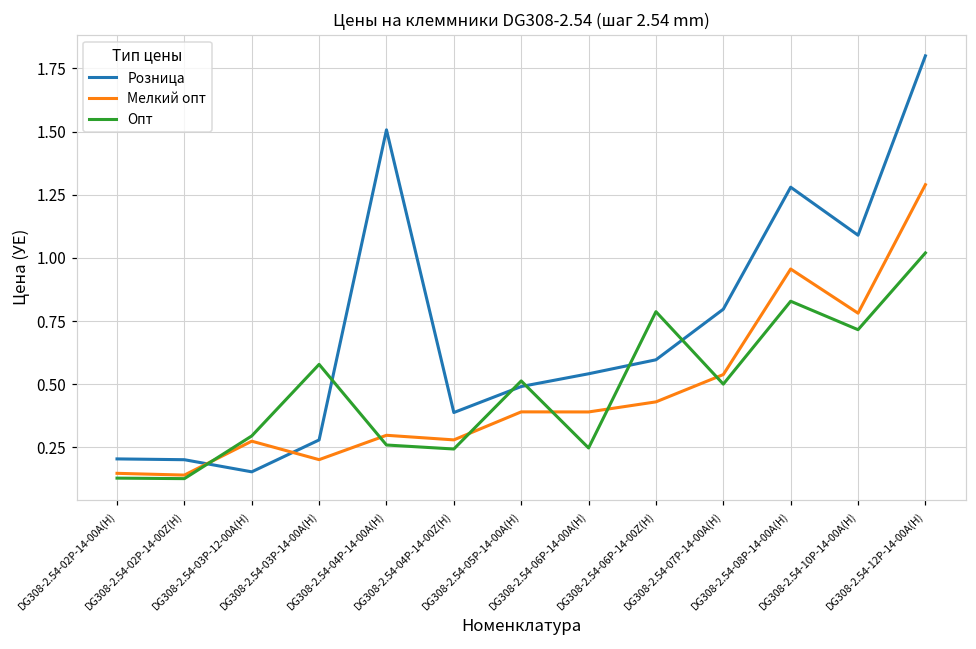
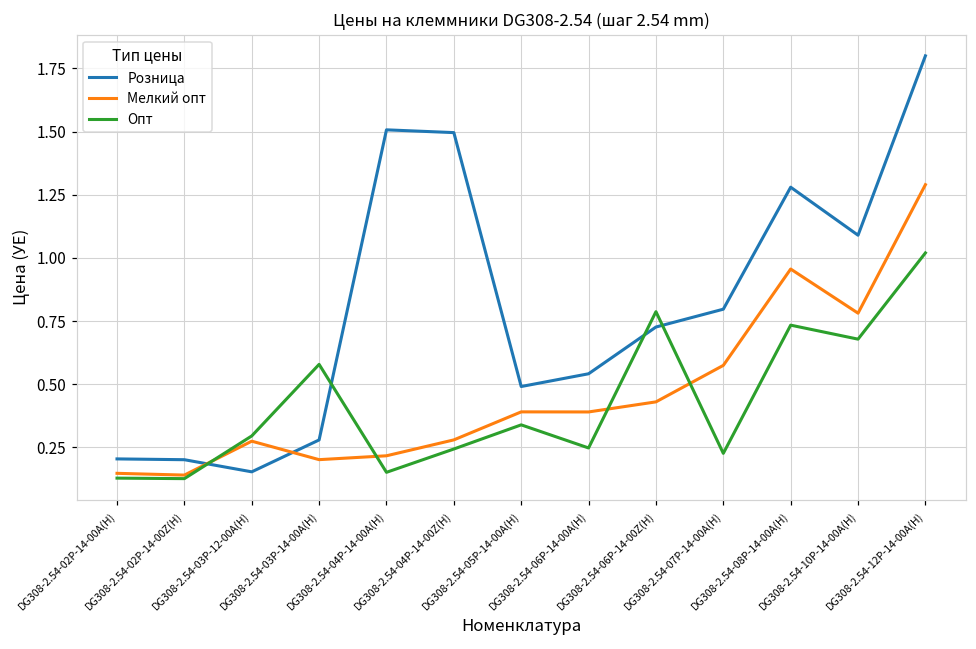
  {
    "Розница": {
      "DG308-2.54-02P-14-00A(H)": 0.20,
      "DG308-2.54-02P-14-00Z(H)": 0.20,
      "DG308-2.54-03P-12-00A(H)": 0.15,
      "DG308-2.54-03P-14-00A(H)": 0.28,
      "DG308-2.54-04P-14-00A(H)": 1.51,
-     "DG308-2.54-04P-14-00Z(H)": 0.39,
+     "DG308-2.54-04P-14-00Z(H)": 1.50,
      "DG308-2.54-05P-14-00A(H)": 0.49,
      "DG308-2.54-06P-14-00A(H)": 0.54,
-     "DG308-2.54-06P-14-00Z(H)": 0.60,
+     "DG308-2.54-06P-14-00Z(H)": 0.73,
      "DG308-2.54-07P-14-00A(H)": 0.80,
      "DG308-2.54-08P-14-00A(H)": 1.28,
      "DG308-2.54-10P-14-00A(H)": 1.09,
      "DG308-2.54-12P-14-00A(H)": 1.80
    },
    "Мелкий опт": {
      "DG308-2.54-02P-14-00A(H)": 0.15,
      "DG308-2.54-02P-14-00Z(H)": 0.14,
      "DG308-2.54-03P-12-00A(H)": 0.27,
      "DG308-2.54-03P-14-00A(H)": 0.20,
-     "DG308-2.54-04P-14-00A(H)": 0.30,
+     "DG308-2.54-04P-14-00A(H)": 0.22,
      "DG308-2.54-04P-14-00Z(H)": 0.28,
      "DG308-2.54-05P-14-00A(H)": 0.39,
      "DG308-2.54-06P-14-00A(H)": 0.39,
      "DG308-2.54-06P-14-00Z(H)": 0.43,
-     "DG308-2.54-07P-14-00A(H)": 0.54,
+     "DG308-2.54-07P-14-00A(H)": 0.57,
      "DG308-2.54-08P-14-00A(H)": 0.96,
      "DG308-2.54-10P-14-00A(H)": 0.78,
      "DG308-2.54-12P-14-00A(H)": 1.29
    },
    "Опт": {
      "DG308-2.54-02P-14-00A(H)": 0.13,
      "DG308-2.54-02P-14-00Z(H)": 0.13,
      "DG308-2.54-03P-12-00A(H)": 0.30,
      "DG308-2.54-03P-14-00A(H)": 0.58,
-     "DG308-2.54-04P-14-00A(H)": 0.26,
+     "DG308-2.54-04P-14-00A(H)": 0.15,
      "DG308-2.54-04P-14-00Z(H)": 0.24,
-     "DG308-2.54-05P-14-00A(H)": 0.51,
+     "DG308-2.54-05P-14-00A(H)": 0.34,
      "DG308-2.54-06P-14-00A(H)": 0.25,
      "DG308-2.54-06P-14-00Z(H)": 0.79,
-     "DG308-2.54-07P-14-00A(H)": 0.50,
-     "DG308-2.54-08P-14-00A(H)": 0.83,
-     "DG308-2.54-10P-14-00A(H)": 0.72,
+     "DG308-2.54-07P-14-00A(H)": 0.23,
+     "DG308-2.54-08P-14-00A(H)": 0.73,
+     "DG308-2.54-10P-14-00A(H)": 0.68,
      "DG308-2.54-12P-14-00A(H)": 1.02
    }
  }
